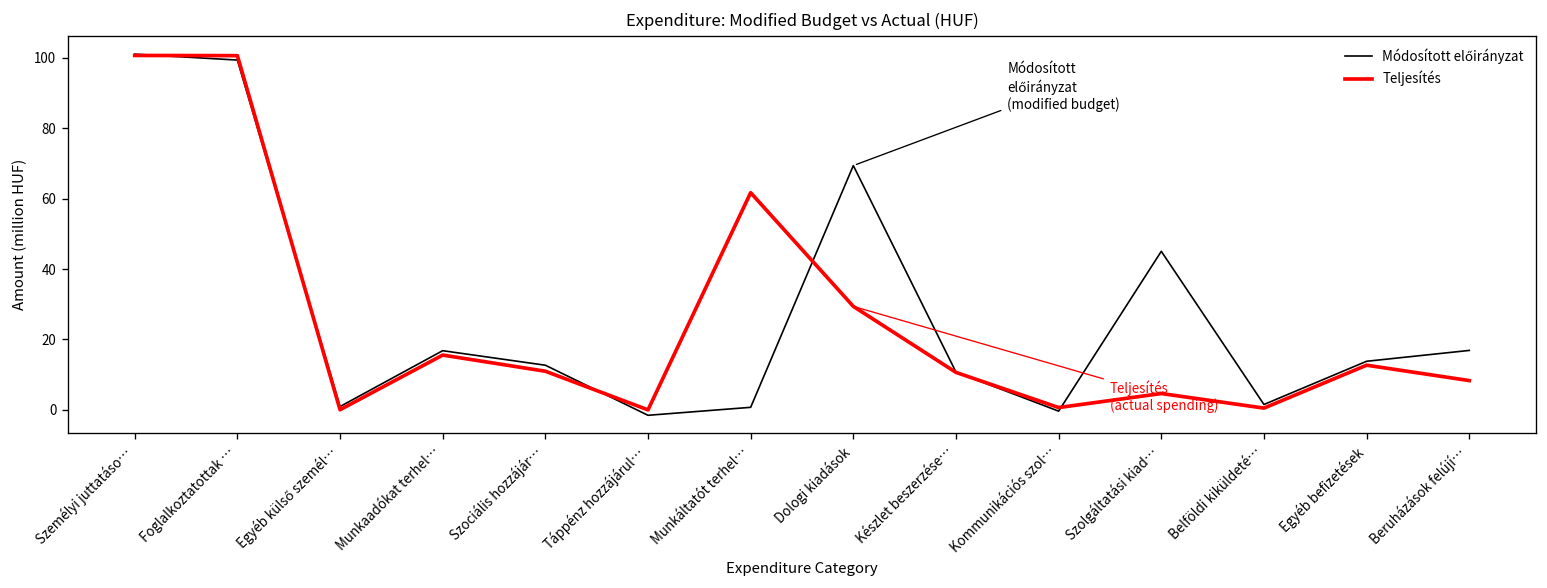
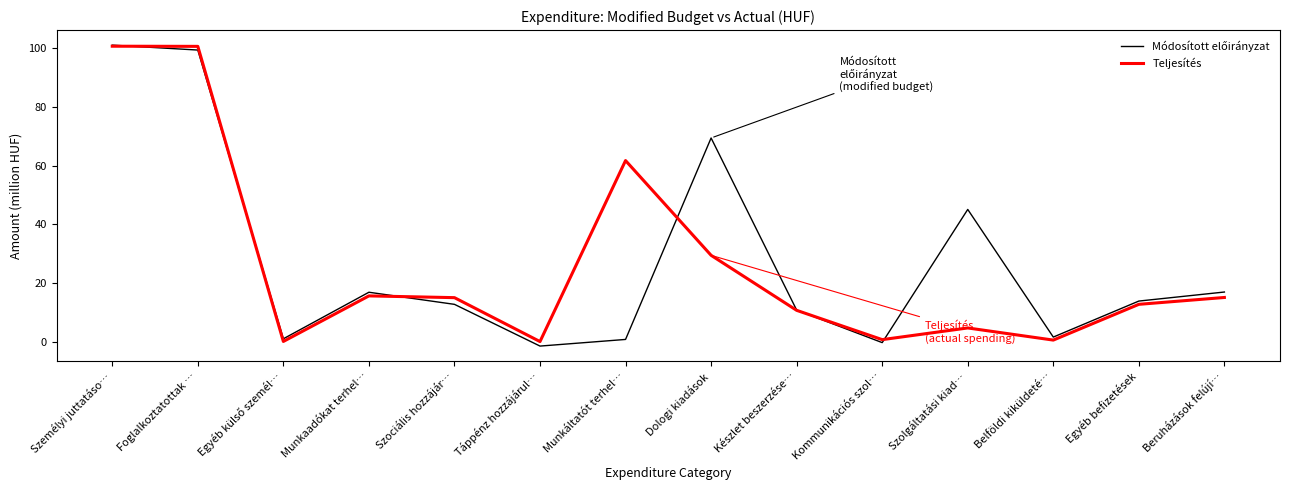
  {
    "Módosított előirányzat": {
      "Foglalkoztatottak …": 99,
      "Egyéb külső személ…": 1,
      "Munkaadókat terhel…": 17,
      "Szociális hozzájár…": 13,
      "Táppénz hozzájárul…": -2,
      "Munkáltatót terhel…": 1,
      "Dologi kiadások": 69,
      "Kommunikációs szol…": 0,
      "Szolgáltatási kiad…": 45,
      "Belföldi kiküldeté…": 2,
      "Egyéb befizetések": 14,
      "Beruházások felújí…": 17
    },
    "Teljesítés": {
      "Foglalkoztatottak …": 101,
      "Egyéb külső személ…": 0,
      "Munkaadókat terhel…": 16,
-     "Szociális hozzájár…": 11,
+     "Szociális hozzájár…": 15,
      "Táppénz hozzájárul…": 0,
      "Munkáltatót terhel…": 62,
      "Dologi kiadások": 29,
      "Kommunikációs szol…": 1,
      "Szolgáltatási kiad…": 5,
      "Belföldi kiküldeté…": 1,
      "Egyéb befizetések": 13,
-     "Beruházások felújí…": 8
+     "Beruházások felújí…": 15
    }
  }
